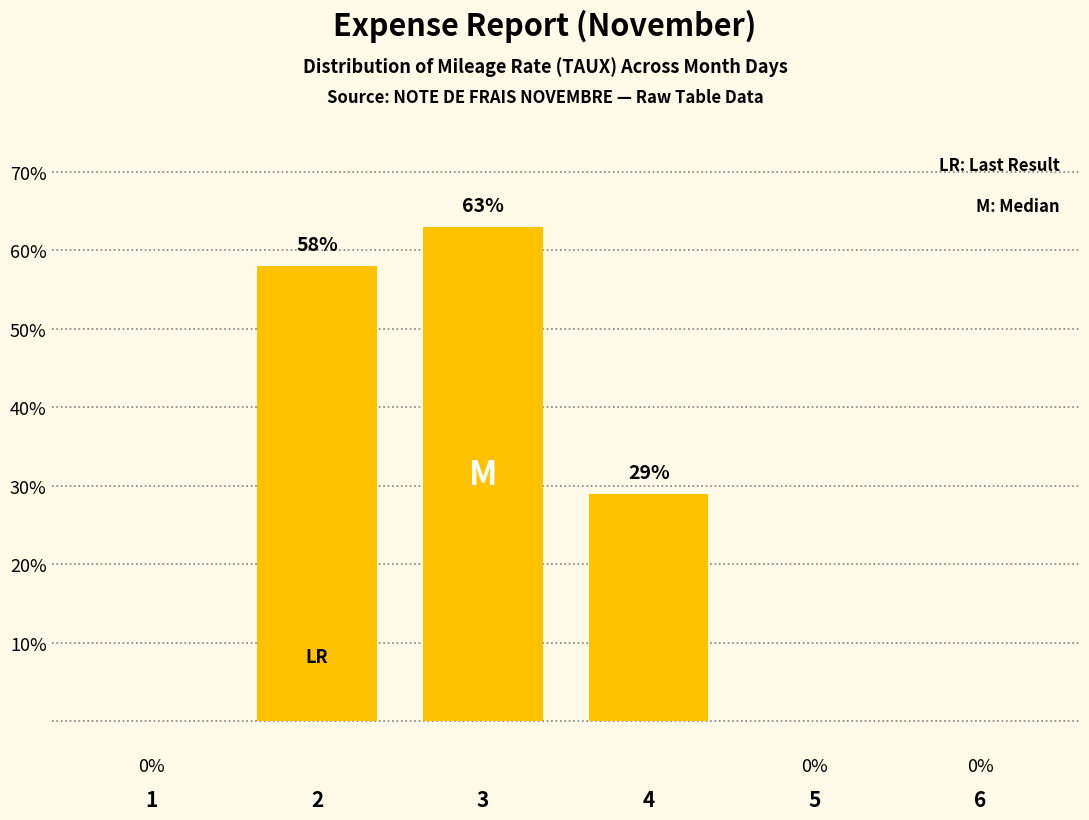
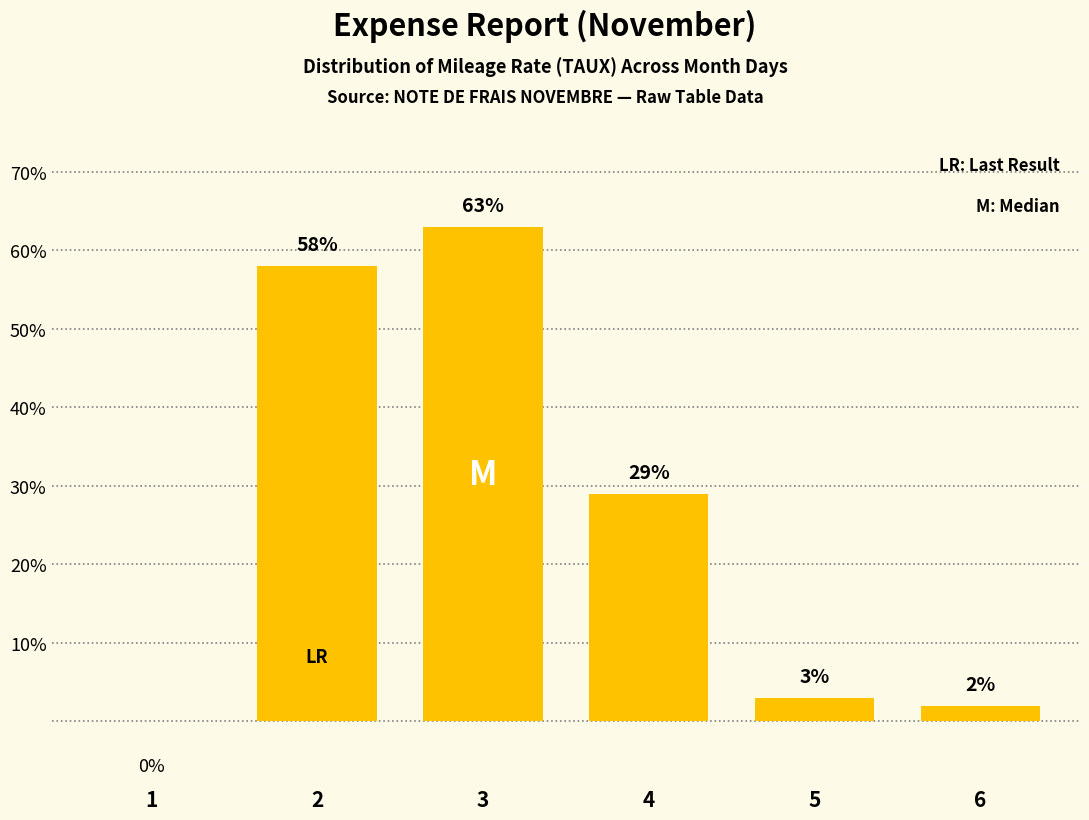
  {
    "2": "58%",
    "3": "63%",
    "4": "29%",
-   "5": "0%",
-   "6": "0%"
+   "5": "3%",
+   "6": "2%"
  }
